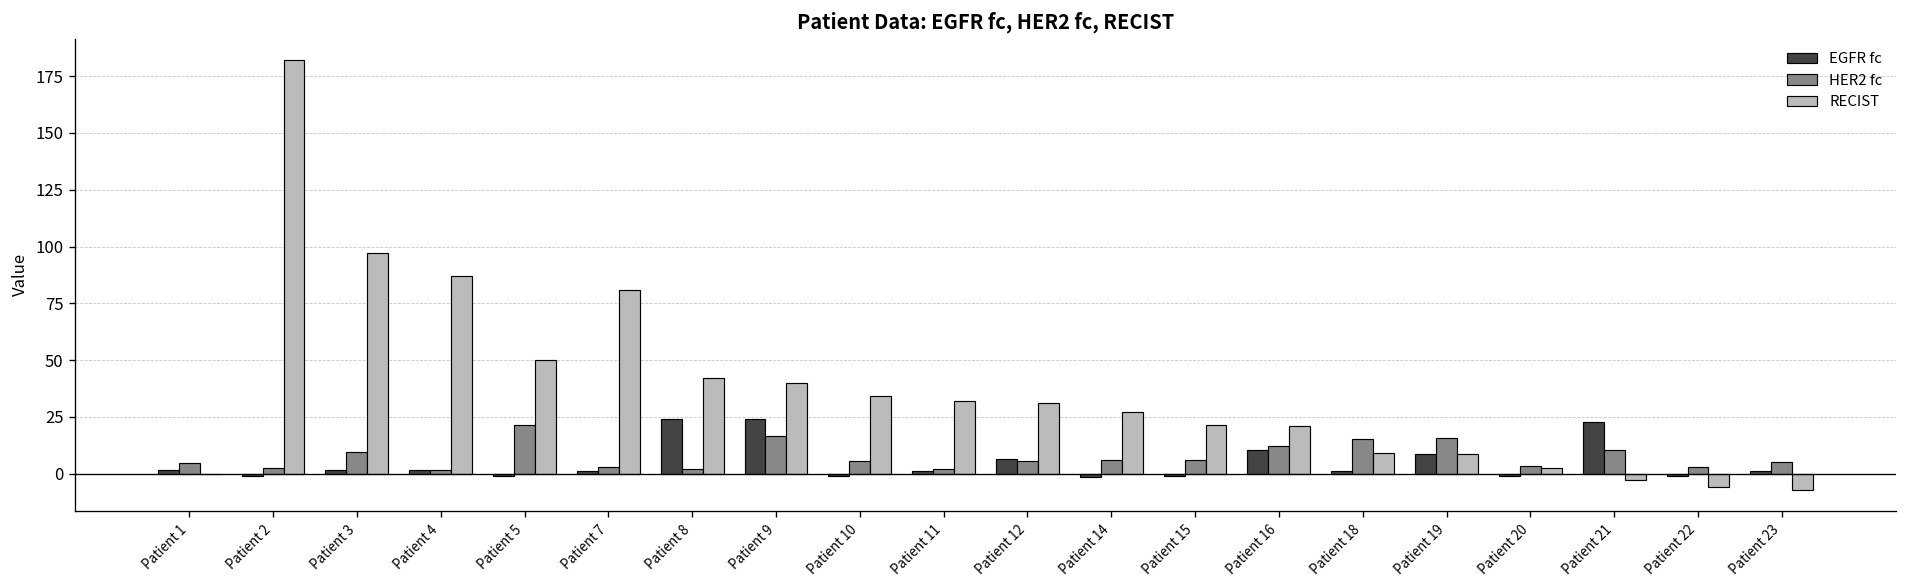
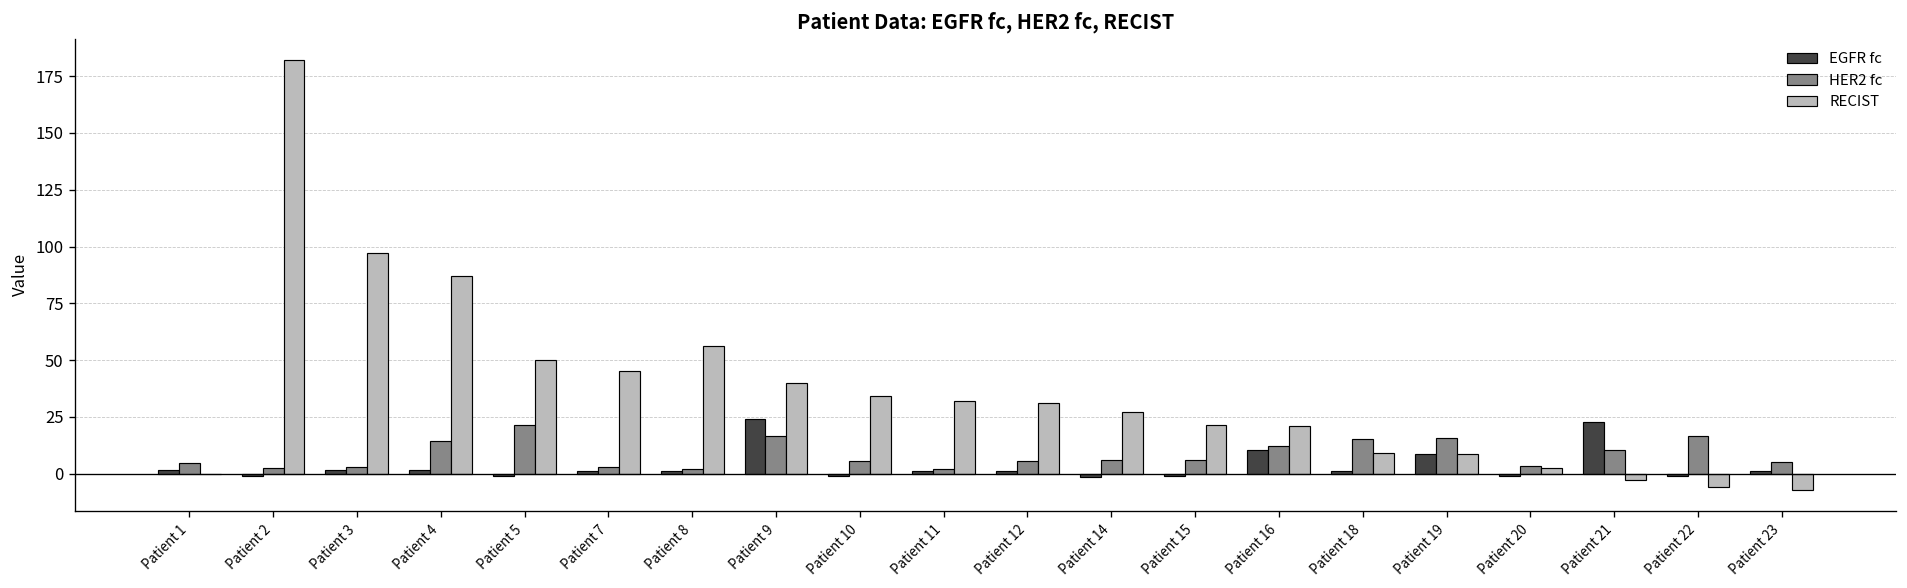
  {
    "EGFR fc": {
      "Patient 1": 2,
      "Patient 3": 1,
      "Patient 4": 2,
-     "Patient 8": 24,
+     "Patient 8": 1,
      "Patient 9": 24,
-     "Patient 12": 7,
+     "Patient 12": 1,
      "Patient 14": -1,
      "Patient 16": 11,
      "Patient 19": 8,
      "Patient 21": 23
    },
    "HER2 fc": {
      "Patient 1": 4,
      "Patient 2": 2,
-     "Patient 3": 10,
-     "Patient 4": 2,
+     "Patient 3": 3,
+     "Patient 4": 14,
      "Patient 5": 21,
      "Patient 7": 3,
      "Patient 8": 2,
      "Patient 9": 16,
      "Patient 10": 6,
      "Patient 11": 2,
      "Patient 12": 5,
      "Patient 14": 6,
      "Patient 15": 6,
      "Patient 16": 12,
      "Patient 18": 15,
      "Patient 19": 16,
      "Patient 20": 3,
      "Patient 21": 11,
-     "Patient 22": 3,
+     "Patient 22": 17,
      "Patient 23": 5
    },
    "RECIST": {
      "Patient 1": 0,
      "Patient 2": 182,
      "Patient 3": 97,
      "Patient 4": 87,
      "Patient 5": 50,
-     "Patient 7": 81,
-     "Patient 8": 42,
+     "Patient 7": 45,
+     "Patient 8": 56,
      "Patient 9": 40,
      "Patient 10": 34,
      "Patient 11": 32,
      "Patient 12": 31,
      "Patient 14": 27,
      "Patient 15": 21,
      "Patient 16": 21,
      "Patient 18": 9,
      "Patient 19": 9,
      "Patient 20": 2,
      "Patient 21": -3,
      "Patient 22": -6,
      "Patient 23": -7
    }
  }
